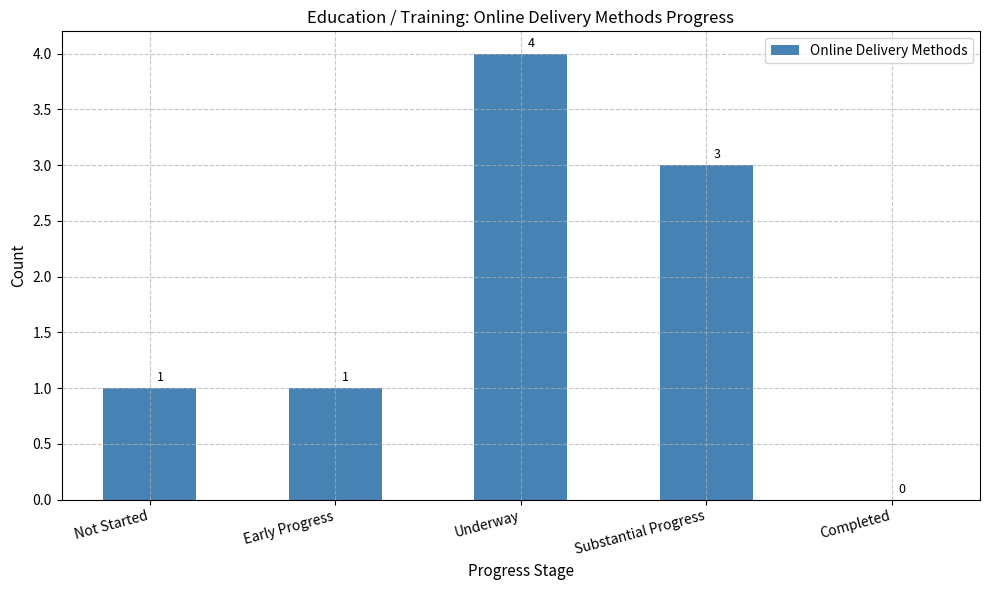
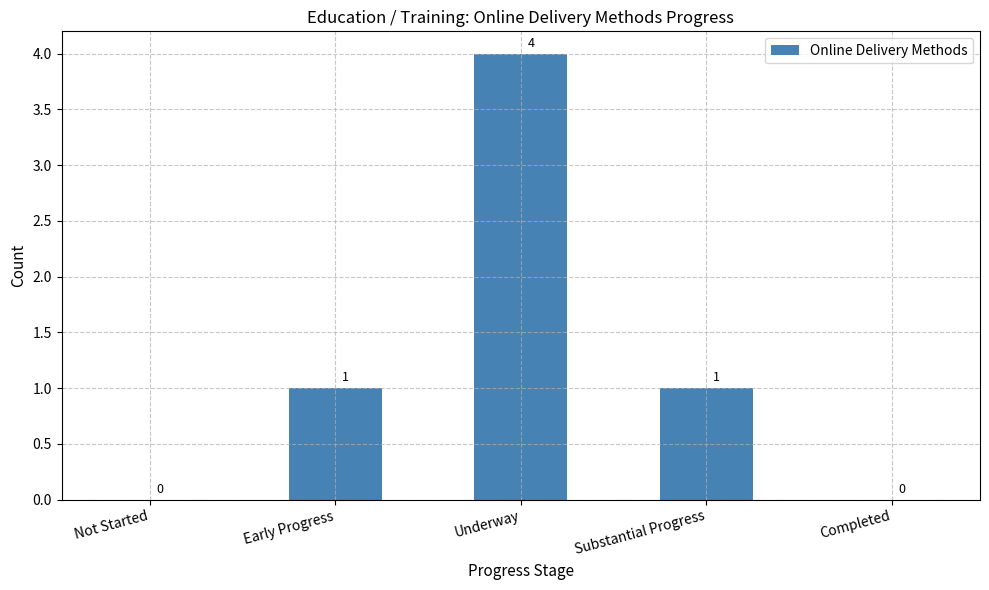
  {
-   "Not Started": 1,
+   "Not Started": 0,
    "Early Progress": 1,
    "Underway": 4,
-   "Substantial Progress": 3,
+   "Substantial Progress": 1,
    "Completed": 0
  }
